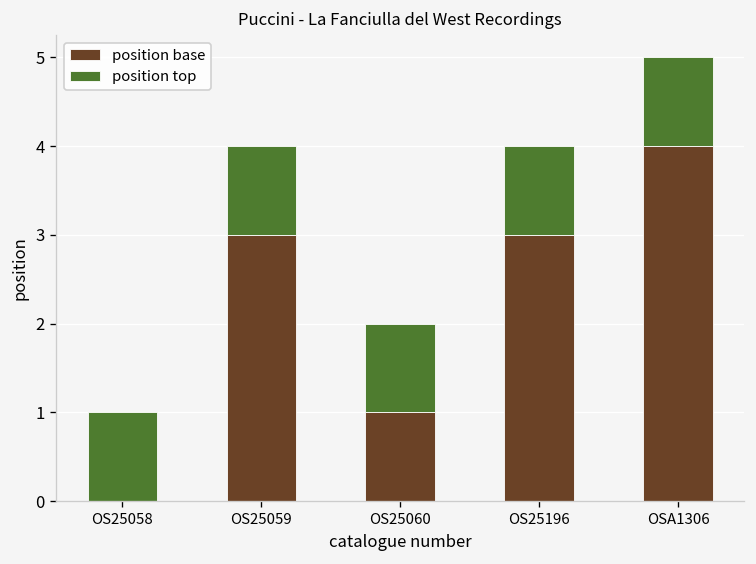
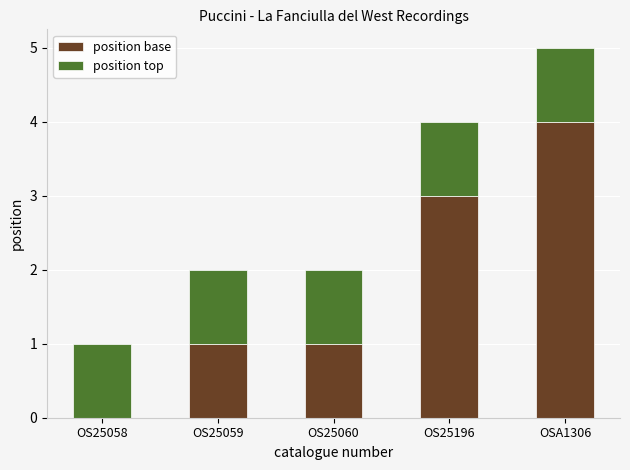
  {
    "position base": {
      "OS25058": 0.0,
-     "OS25059": 3.0,
+     "OS25059": 1.0,
      "OS25060": 1.0,
      "OS25196": 3.0,
      "OSA1306": 4.0
    }
  }
